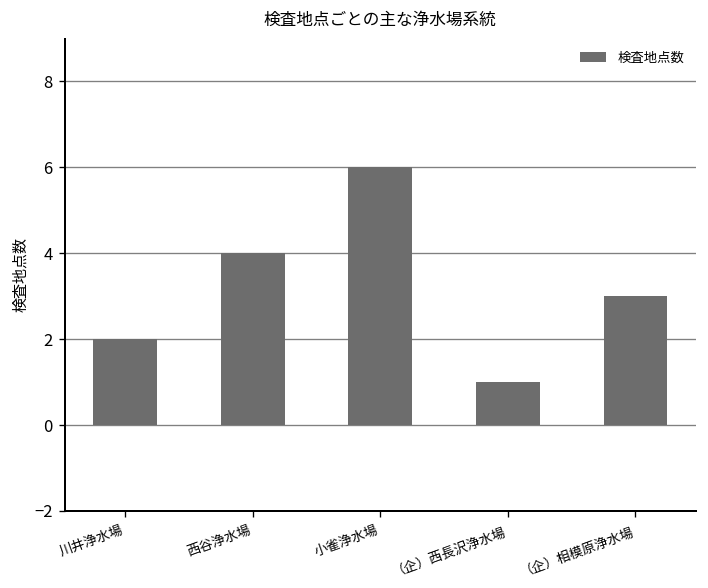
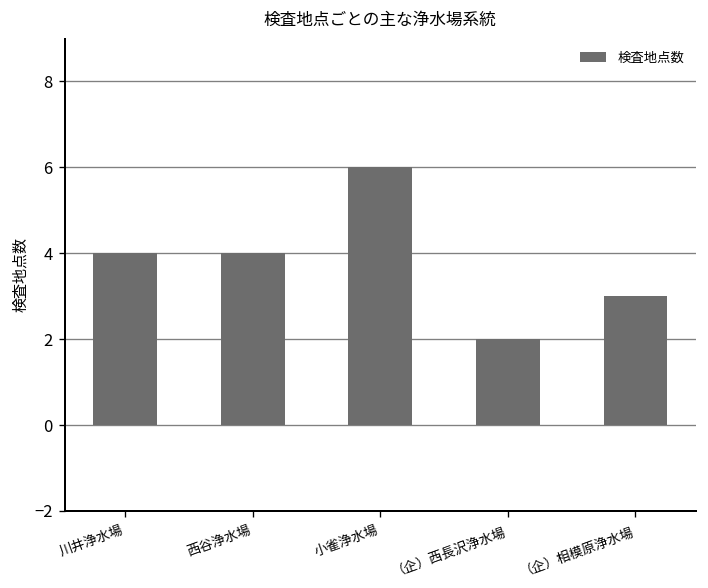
  {
-   "川井浄水場": 2,
+   "川井浄水場": 4,
    "西谷浄水場": 4,
    "小雀浄水場": 6,
-   "（企）西長沢浄水場": 1,
+   "（企）西長沢浄水場": 2,
    "（企）相模原浄水場": 3
  }
